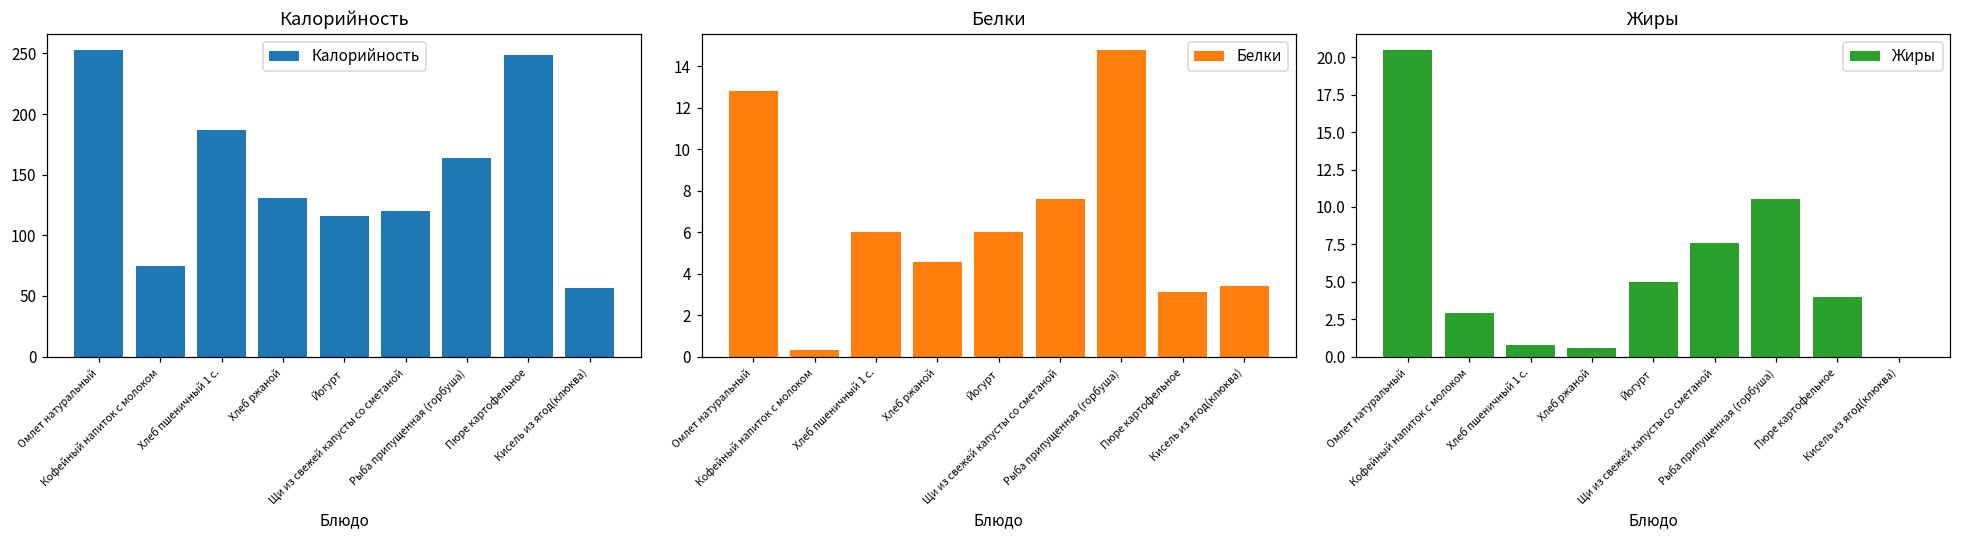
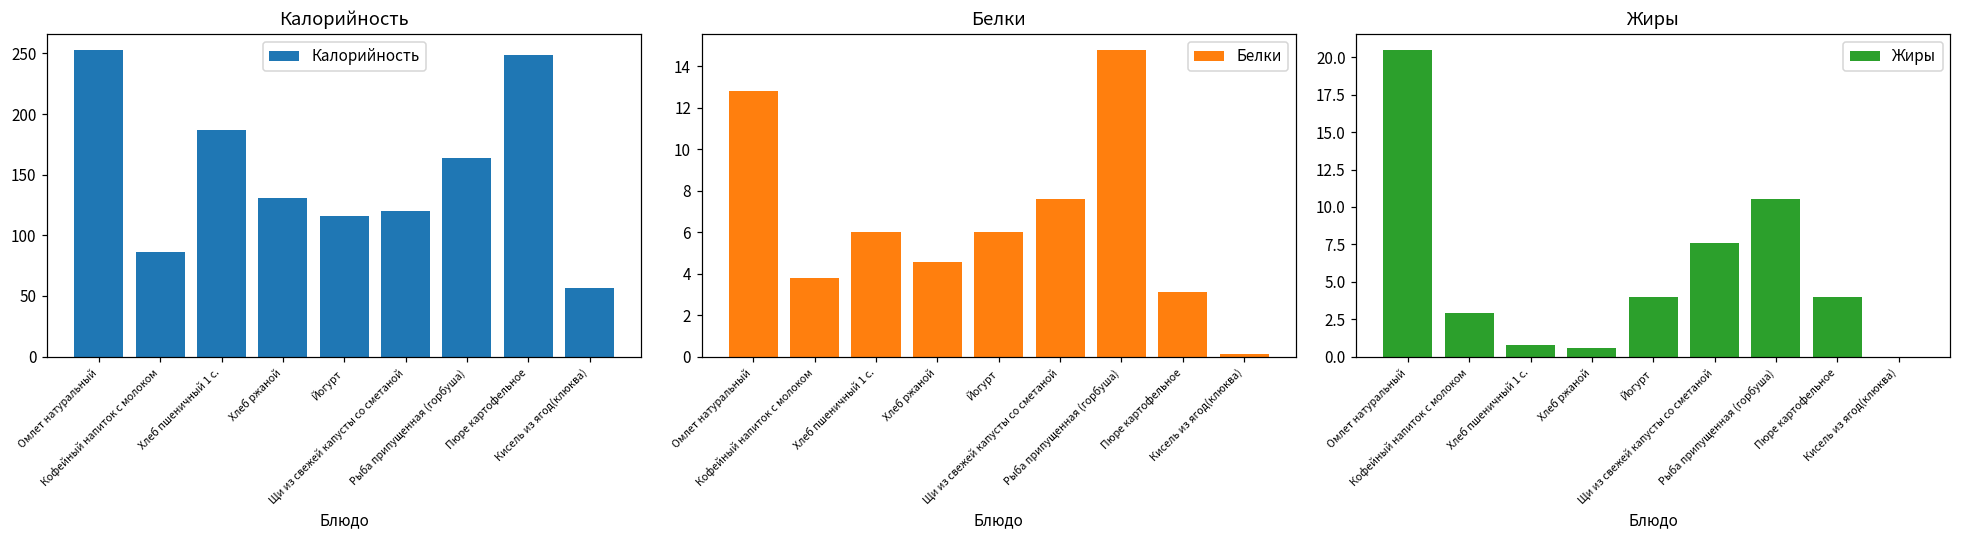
  {
    "Калорийность": {
      "Омлет натуральный": 253,
-     "Кофейный напиток с молоком": 75,
+     "Кофейный напиток с молоком": 86,
      "Хлеб пшеничный 1 с.": 187,
      "Хлеб ржаной": 131,
      "Йогурт": 116,
      "Щи из свежей капусты со сметаной": 120,
      "Рыба припущенная (горбуша)": 164,
      "Пюре картофельное": 249,
      "Кисель из ягод(клюква)": 57
    },
    "Белки": {
      "Омлет натуральный": 12.8,
-     "Кофейный напиток с молоком": 0.3,
+     "Кофейный напиток с молоком": 3.8,
      "Хлеб пшеничный 1 с.": 6.0,
      "Хлеб ржаной": 4.6,
      "Йогурт": 6.0,
      "Щи из свежей капусты со сметаной": 7.6,
      "Рыба припущенная (горбуша)": 14.8,
      "Пюре картофельное": 3.1,
-     "Кисель из ягод(клюква)": 3.4
+     "Кисель из ягод(клюква)": 0.1
    },
    "Жиры": {
      "Омлет натуральный": 20.5,
      "Кофейный напиток с молоком": 3,
      "Хлеб пшеничный 1 с.": 0.8,
      "Хлеб ржаной": 0.6,
-     "Йогурт": 5,
+     "Йогурт": 4,
      "Щи из свежей капусты со сметаной": 7.6,
      "Рыба припущенная (горбуша)": 10.5,
      "Пюре картофельное": 4,
      "Кисель из ягод(клюква)": 0
    }
  }
